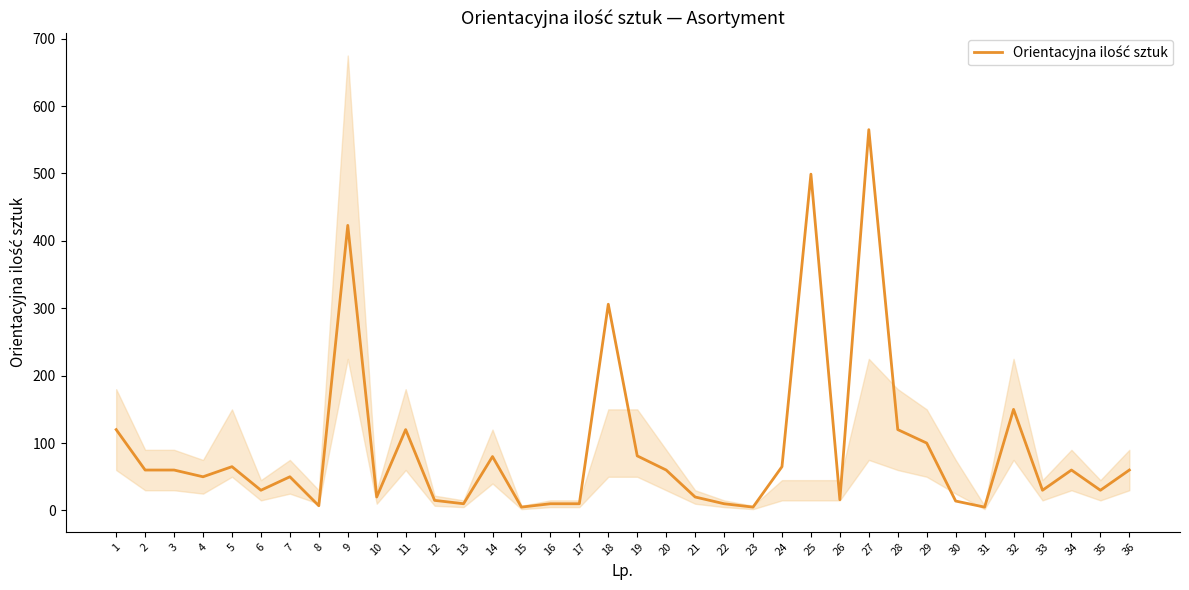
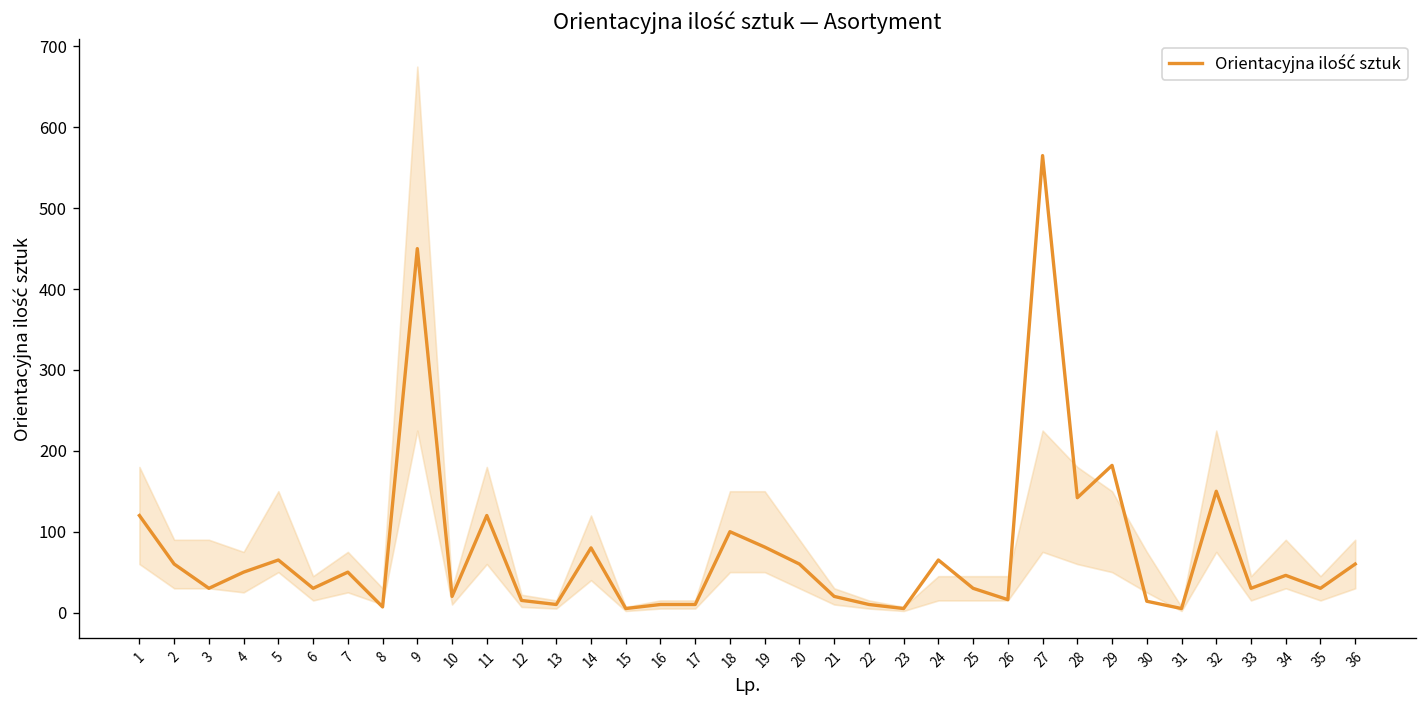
  {
    "Orientacyjna ilość sztuk": {
      "1": 120,
      "2": 60,
-     "3": 60,
+     "3": 30,
      "4": 50,
      "5": 70,
      "6": 30,
      "7": 50,
      "8": 10,
-     "9": 420,
+     "9": 450,
      "10": 20,
      "11": 120,
      "12": 20,
      "13": 10,
      "14": 80,
      "16": 10,
      "17": 10,
-     "18": 310,
+     "18": 100,
      "19": 80,
      "20": 60,
      "21": 20,
      "22": 10,
      "24": 70,
-     "25": 500,
+     "25": 30,
      "26": 20,
      "27": 570,
-     "28": 120,
-     "29": 100,
+     "28": 140,
+     "29": 180,
      "30": 10,
      "32": 150,
      "33": 30,
-     "34": 60,
+     "34": 50,
      "35": 30,
      "36": 60
    }
  }
